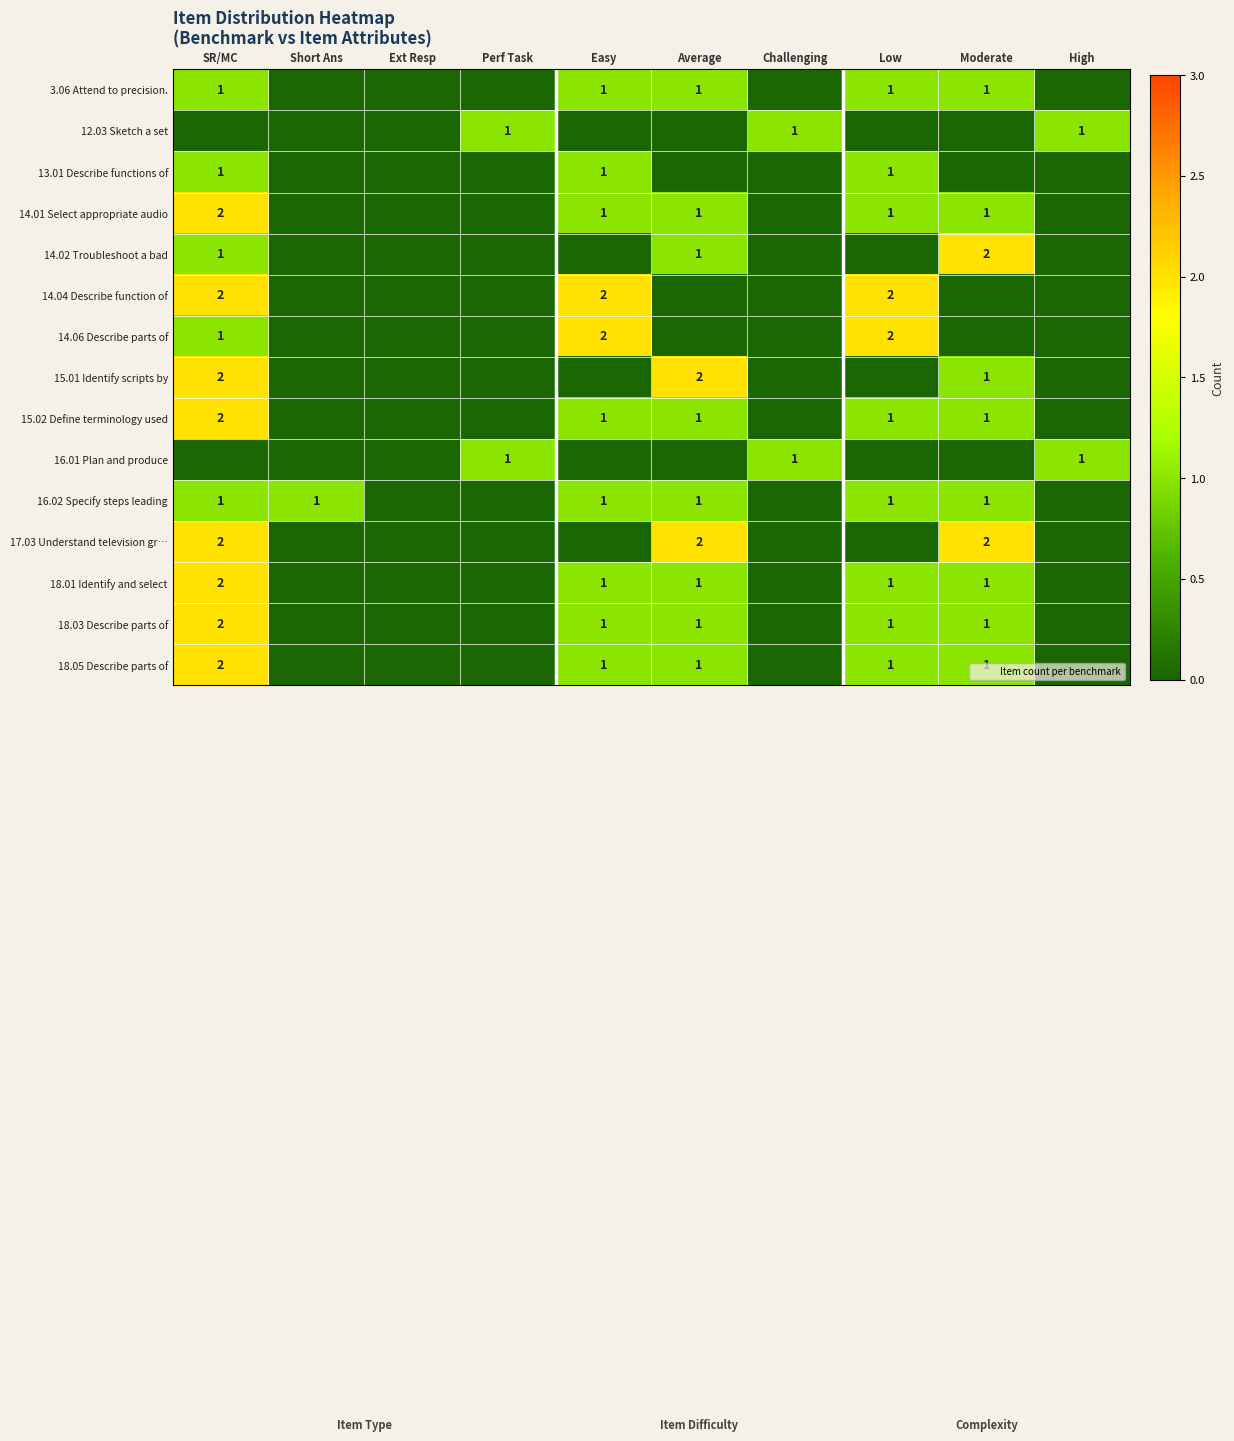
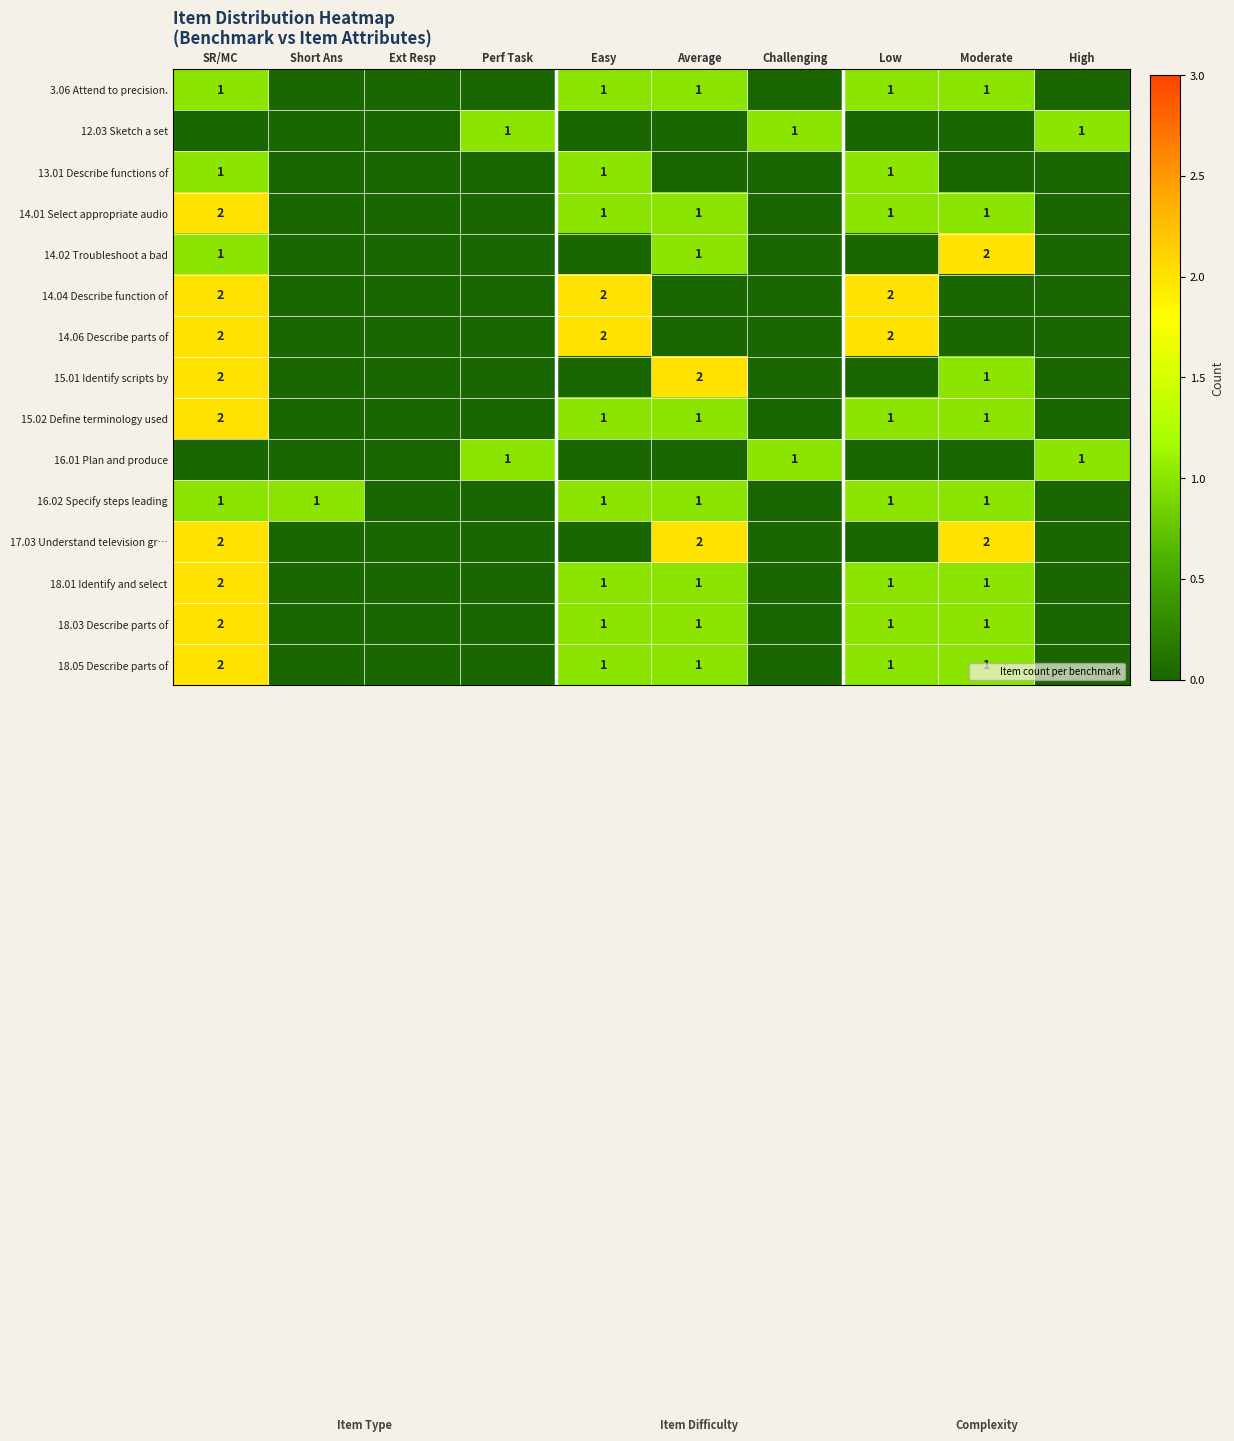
  {
    "3.06 Attend to precision.": {
      "SR/MC": 1,
      "Easy": 1,
      "Average": 1,
      "Low": 1,
      "Moderate": 1
    },
    "12.03 Sketch a set": {
      "Perf Task": 1,
      "Challenging": 1,
      "High": 1
    },
    "13.01 Describe functions of": {
      "SR/MC": 1,
      "Easy": 1,
      "Low": 1
    },
    "14.01 Select appropriate audio": {
      "SR/MC": 2,
      "Easy": 1,
      "Average": 1,
      "Low": 1,
      "Moderate": 1
    },
    "14.02 Troubleshoot a bad": {
      "SR/MC": 1,
      "Average": 1,
      "Moderate": 2
    },
    "14.04 Describe function of": {
      "SR/MC": 2,
      "Easy": 2,
      "Low": 2
    },
    "14.06 Describe parts of": {
-     "SR/MC": 1,
+     "SR/MC": 2,
      "Easy": 2,
      "Low": 2
    },
    "15.01 Identify scripts by": {
      "SR/MC": 2,
      "Average": 2,
      "Moderate": 1
    },
    "15.02 Define terminology used": {
      "SR/MC": 2,
      "Easy": 1,
      "Average": 1,
      "Low": 1,
      "Moderate": 1
    },
    "16.01 Plan and produce": {
      "Perf Task": 1,
      "Challenging": 1,
      "High": 1
    },
    "16.02 Specify steps leading": {
      "SR/MC": 1,
      "Short Ans": 1,
      "Easy": 1,
      "Average": 1,
      "Low": 1,
      "Moderate": 1
    },
    "17.03 Understand television gr…": {
      "SR/MC": 2,
      "Average": 2,
      "Moderate": 2
    },
    "18.01 Identify and select": {
      "SR/MC": 2,
      "Easy": 1,
      "Average": 1,
      "Low": 1,
      "Moderate": 1
    },
    "18.03 Describe parts of": {
      "SR/MC": 2,
      "Easy": 1,
      "Average": 1,
      "Low": 1,
      "Moderate": 1
    },
    "18.05 Describe parts of": {
      "SR/MC": 2,
      "Easy": 1,
      "Average": 1,
      "Low": 1
    }
  }
